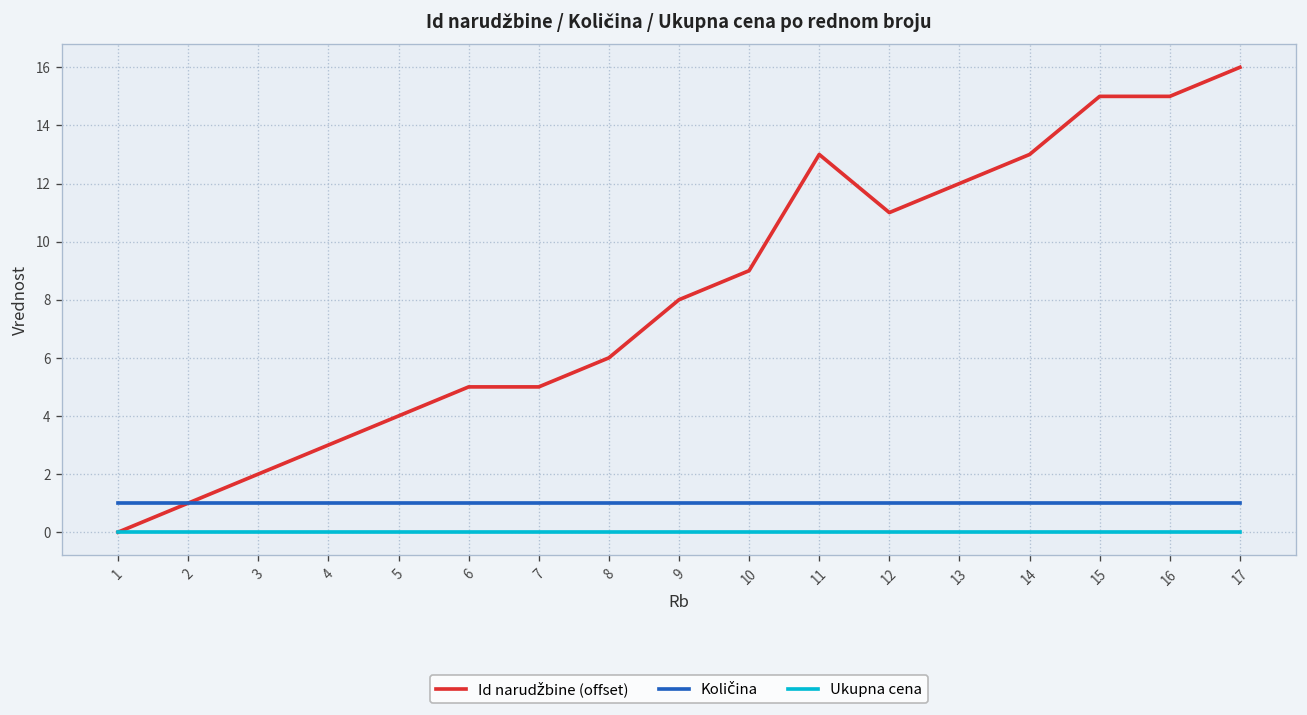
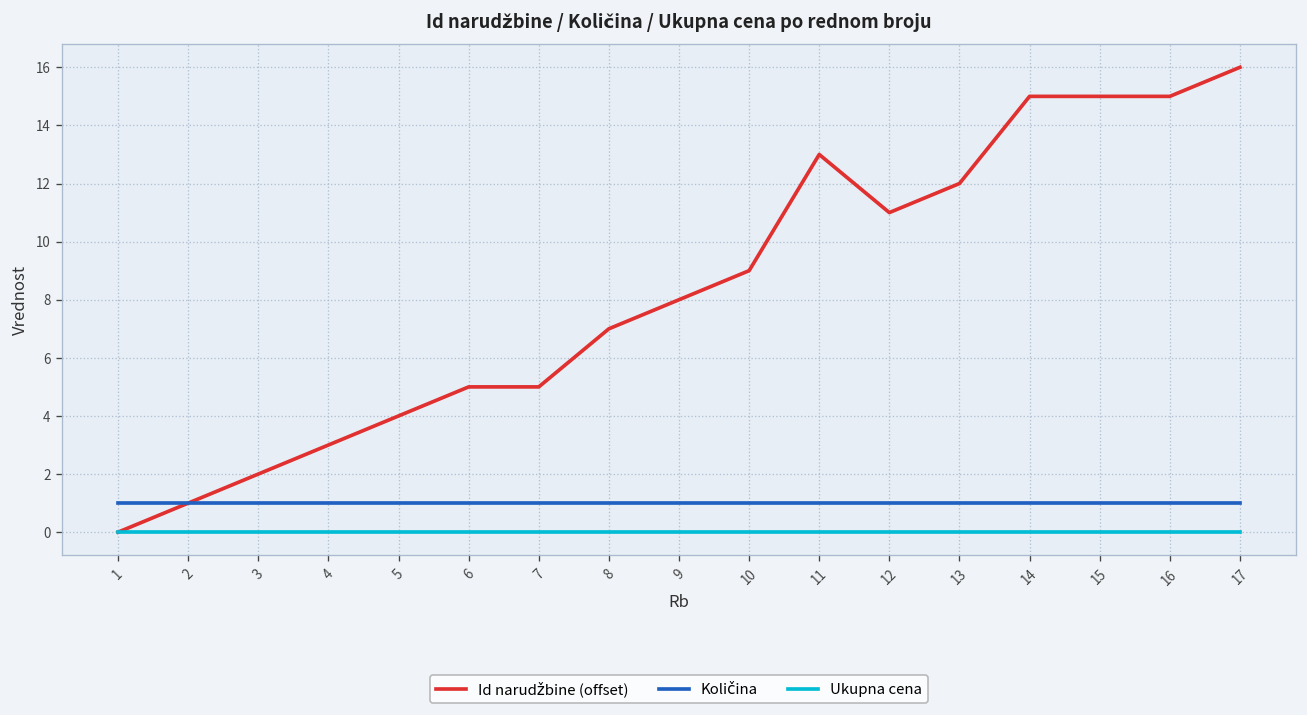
  {
    "Id narudžbine (offset)": {
      "3": 2.0,
      "4": 3.0,
      "5": 4.0,
      "6": 5.0,
      "7": 5.0,
-     "8": 6.0,
+     "8": 7.0,
      "9": 8.0,
      "10": 9.0,
      "11": 13.0,
      "12": 11.0,
      "13": 12.0,
-     "14": 13.0,
+     "14": 15.0,
      "15": 15.0,
      "16": 15.0,
      "17": 16.0
    },
    "Količina": {
      "1": 1.0,
      "3": 1.0,
      "4": 1.0,
      "5": 1.0,
      "6": 1.0,
      "7": 1.0,
      "8": 1.0,
      "9": 1.0,
      "10": 1.0,
      "11": 1.0,
      "12": 1.0,
      "13": 1.0,
      "14": 1.0,
      "15": 1.0,
      "16": 1.0,
      "17": 1.0
    },
    "Ukupna cena": {
      "2": 0.0,
      "3": 0.0,
      "4": 0.0,
      "5": 0.0,
      "6": 0.0,
      "7": 0.0,
      "8": 0.0,
      "9": 0.0,
      "10": 0.0,
      "11": 0.0,
      "12": 0.0,
      "13": 0.0,
      "14": 0.0,
      "15": 0.0,
      "16": 0.0,
      "17": 0.0
    }
  }
